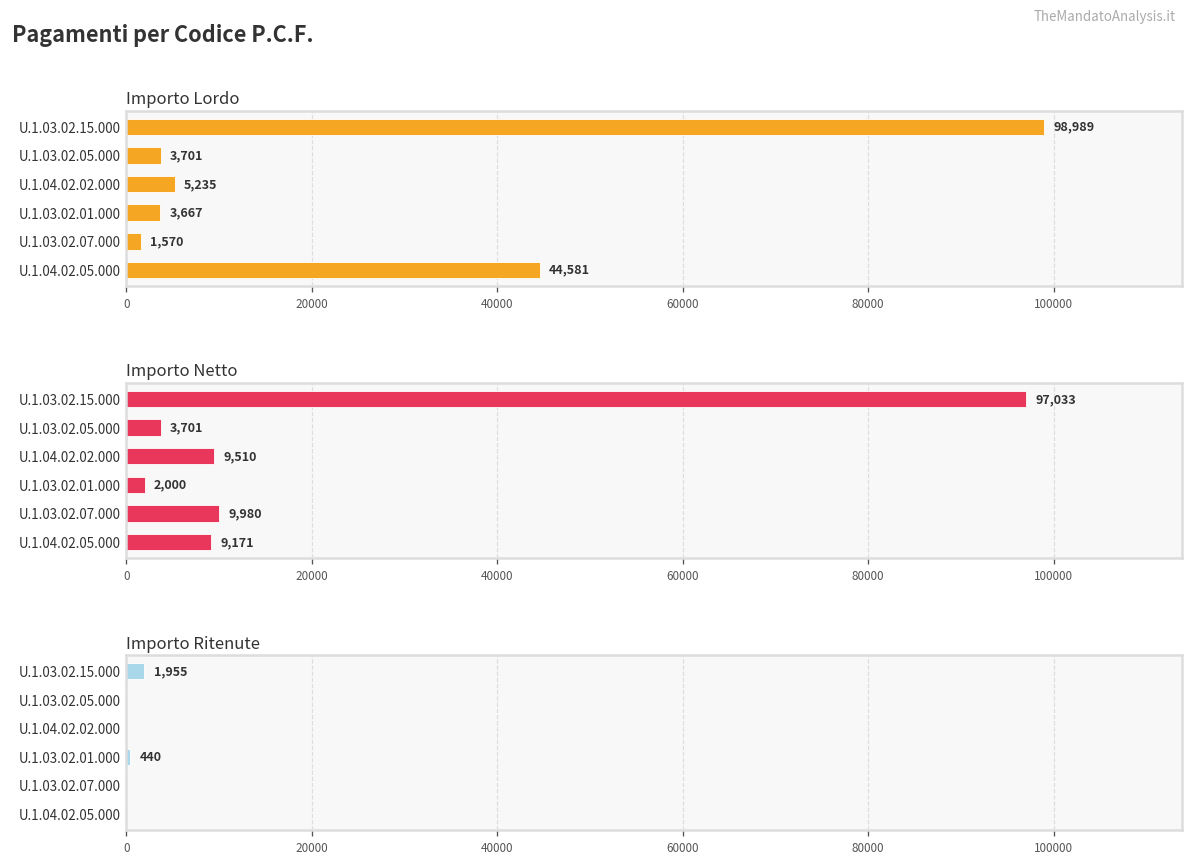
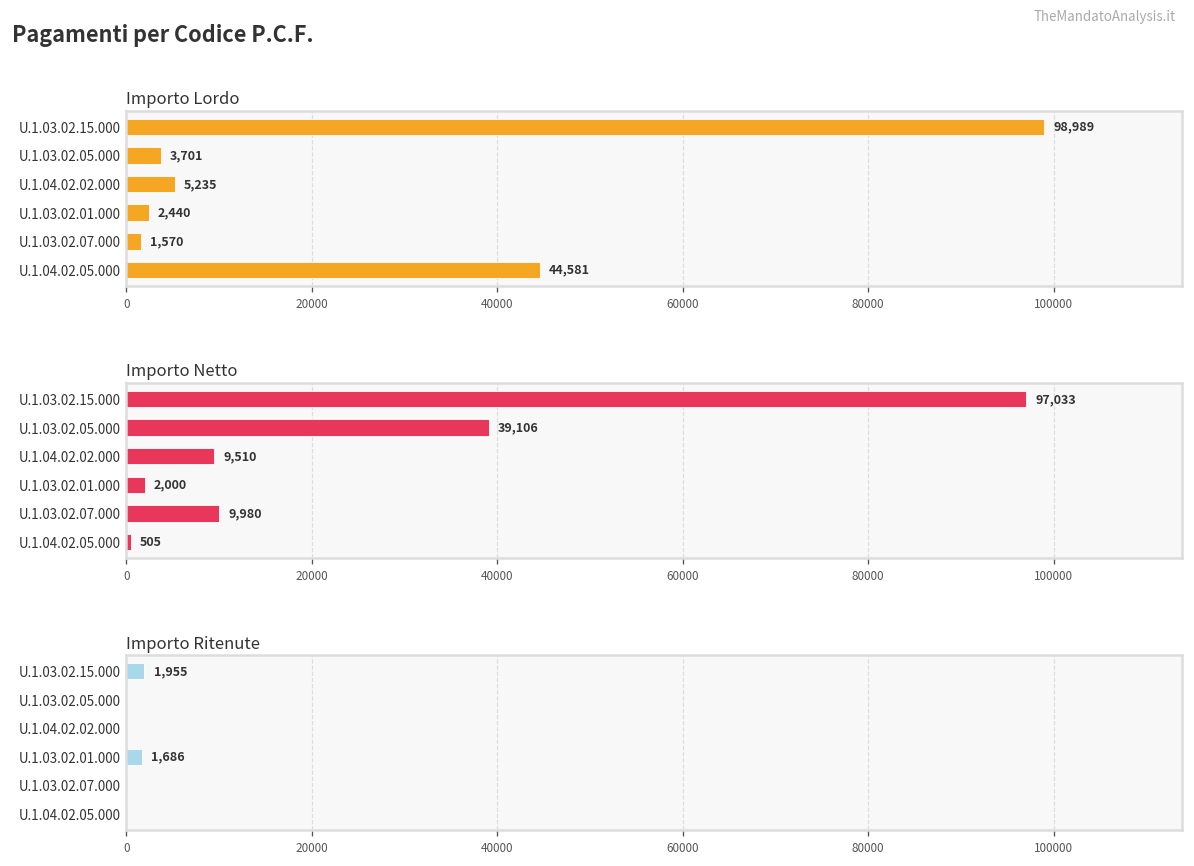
  {
    "Importo Lordo": {
      "U.1.03.02.15.000": "98,989",
      "U.1.03.02.05.000": "3,701",
      "U.1.04.02.02.000": "5,235",
-     "U.1.03.02.01.000": "3,667",
+     "U.1.03.02.01.000": "2,440",
      "U.1.03.02.07.000": "1,570",
      "U.1.04.02.05.000": "44,581"
    },
    "Importo Netto": {
      "U.1.03.02.15.000": "97,033",
-     "U.1.03.02.05.000": "3,701",
+     "U.1.03.02.05.000": "39,106",
      "U.1.04.02.02.000": "9,510",
      "U.1.03.02.01.000": "2,000",
      "U.1.03.02.07.000": "9,980",
-     "U.1.04.02.05.000": "9,171"
+     "U.1.04.02.05.000": "505"
    },
    "Importo Ritenute": {
      "U.1.03.02.15.000": "1,955",
-     "U.1.03.02.01.000": "440"
+     "U.1.03.02.01.000": "1,686"
    }
  }
